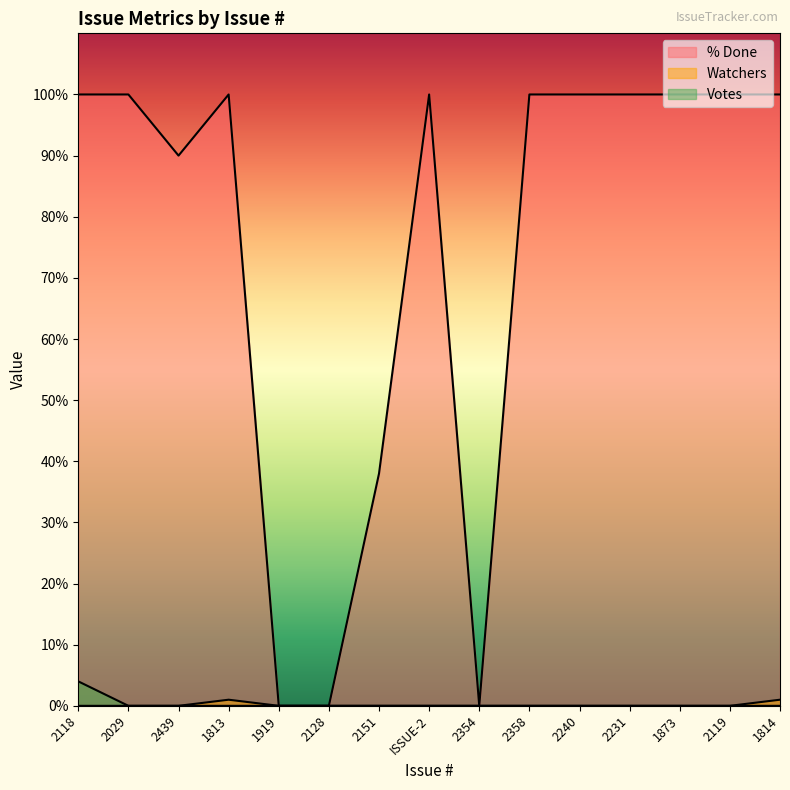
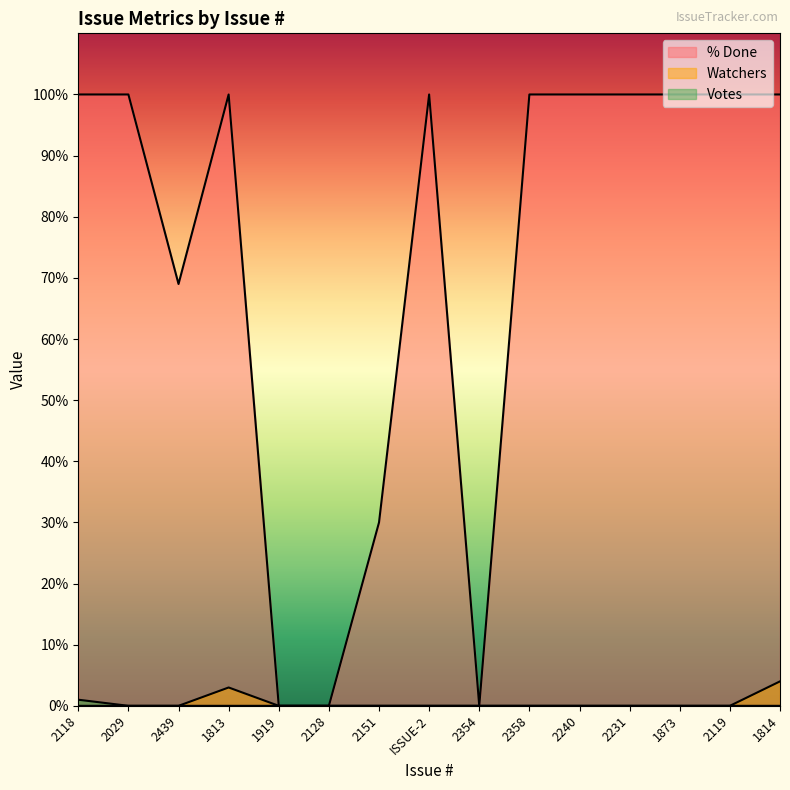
  {
    "% Done": {
      "2118": "100%",
      "2029": "100%",
-     "2439": "90%",
+     "2439": "69%",
      "1813": "100%",
-     "2151": "38%",
+     "2151": "30%",
      "ISSUE-2": "100%",
      "2358": "100%",
      "2240": "100%",
      "2231": "100%",
      "1814": "100%"
    },
    "Watchers": {
      "2118": "0%",
-     "1813": "1%",
-     "1814": "1%"
+     "1813": "3%",
+     "1814": "4%"
    },
    "Votes": {
-     "2118": "4%",
+     "2118": "1%",
      "1813": "0%",
      "1814": "0%"
    }
  }
